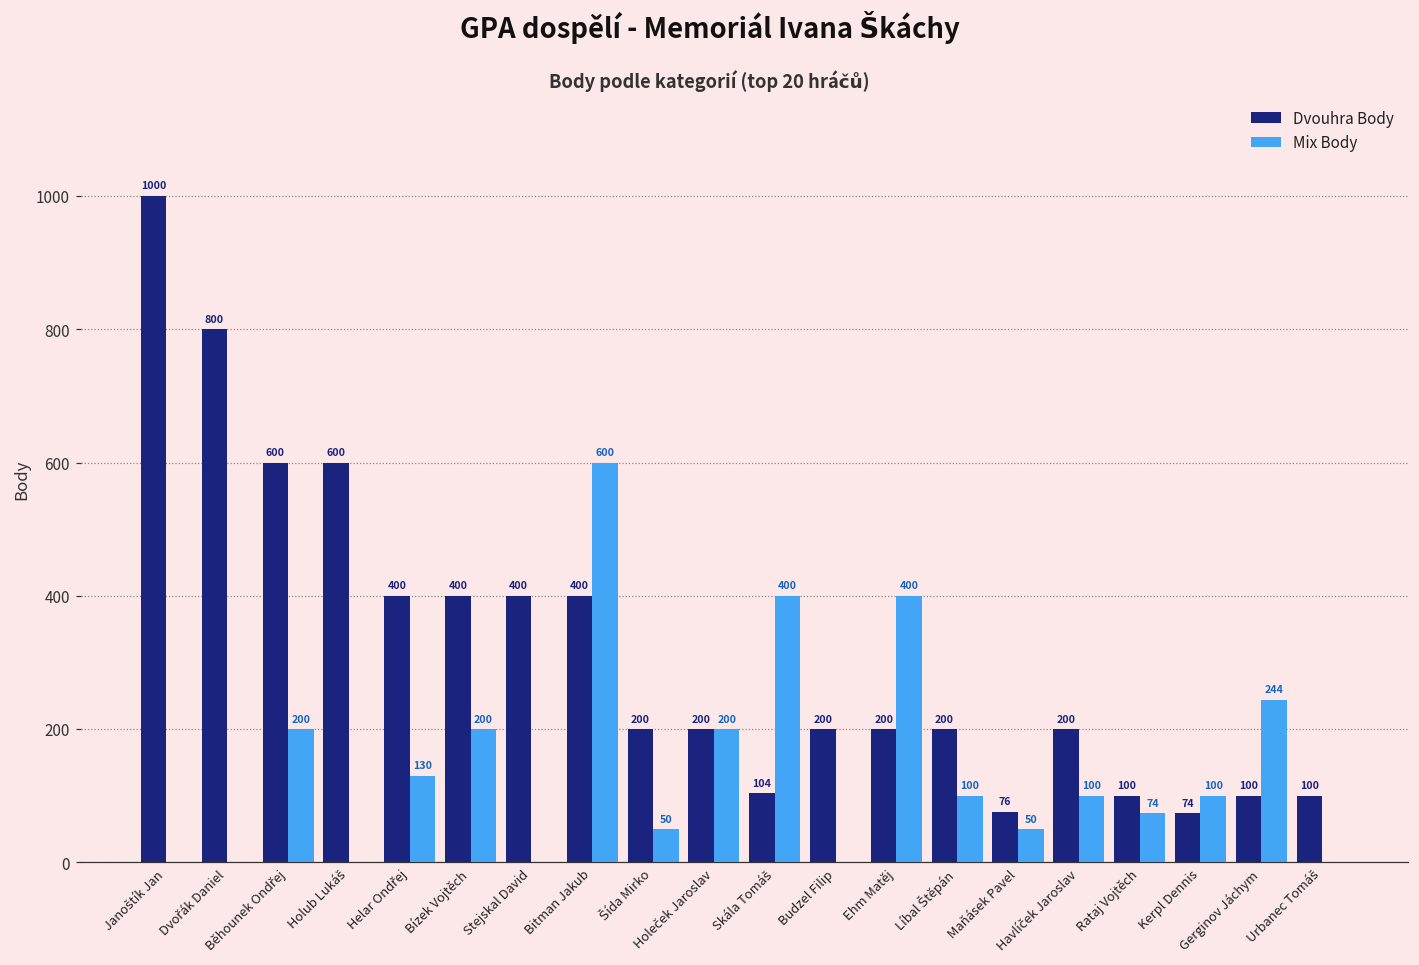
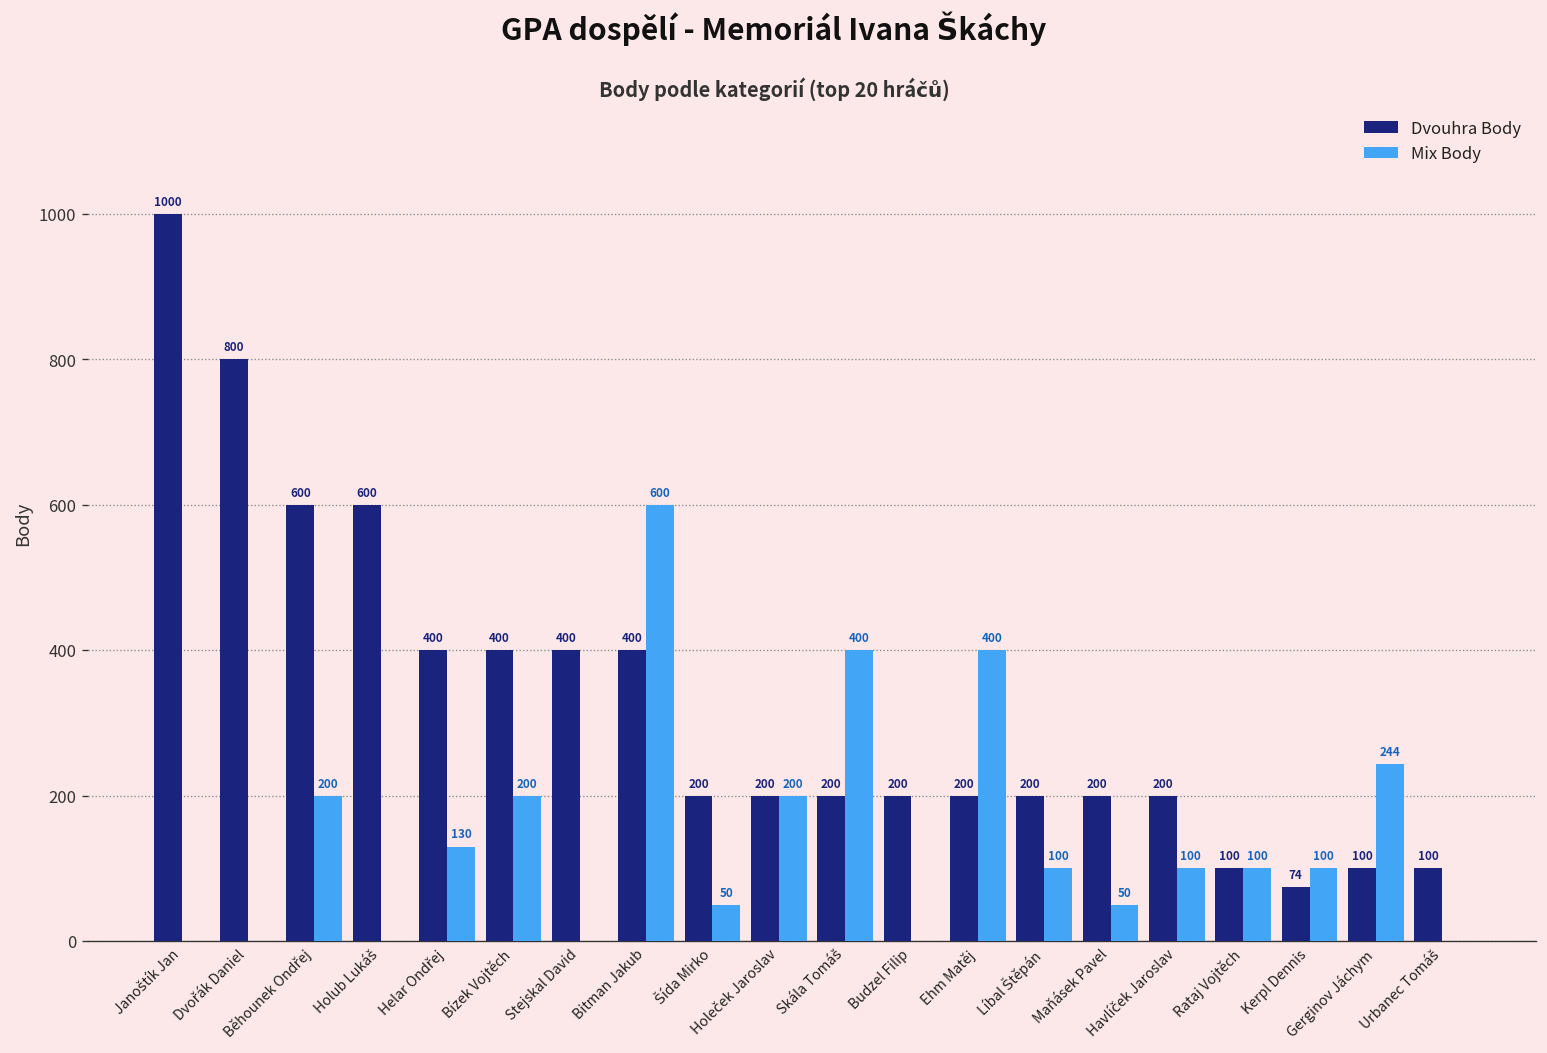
  {
    "Dvouhra Body": {
      "Janoštík Jan": 1000,
      "Dvořák Daniel": 800,
      "Běhounek Ondřej": 600,
      "Holub Lukáš": 600,
      "Helar Ondřej": 400,
      "Bízek Vojtěch": 400,
      "Stejskal David": 400,
      "Bitman Jakub": 400,
      "Šída Mirko": 200,
      "Holeček Jaroslav": 200,
-     "Skála Tomáš": 104,
+     "Skála Tomáš": 200,
      "Budzel Filip": 200,
      "Ehm Matěj": 200,
      "Líbal Štěpán": 200,
-     "Maňásek Pavel": 76,
+     "Maňásek Pavel": 200,
      "Havlíček Jaroslav": 200,
      "Rataj Vojtěch": 100,
      "Kerpl Dennis": 74,
      "Gerginov Jáchym": 100,
      "Urbanec Tomáš": 100
    },
    "Mix Body": {
      "Běhounek Ondřej": 200,
      "Helar Ondřej": 130,
      "Bízek Vojtěch": 200,
      "Bitman Jakub": 600,
      "Šída Mirko": 50,
      "Holeček Jaroslav": 200,
      "Skála Tomáš": 400,
      "Ehm Matěj": 400,
      "Líbal Štěpán": 100,
      "Maňásek Pavel": 50,
      "Havlíček Jaroslav": 100,
-     "Rataj Vojtěch": 74,
+     "Rataj Vojtěch": 100,
      "Kerpl Dennis": 100,
      "Gerginov Jáchym": 244
    }
  }
